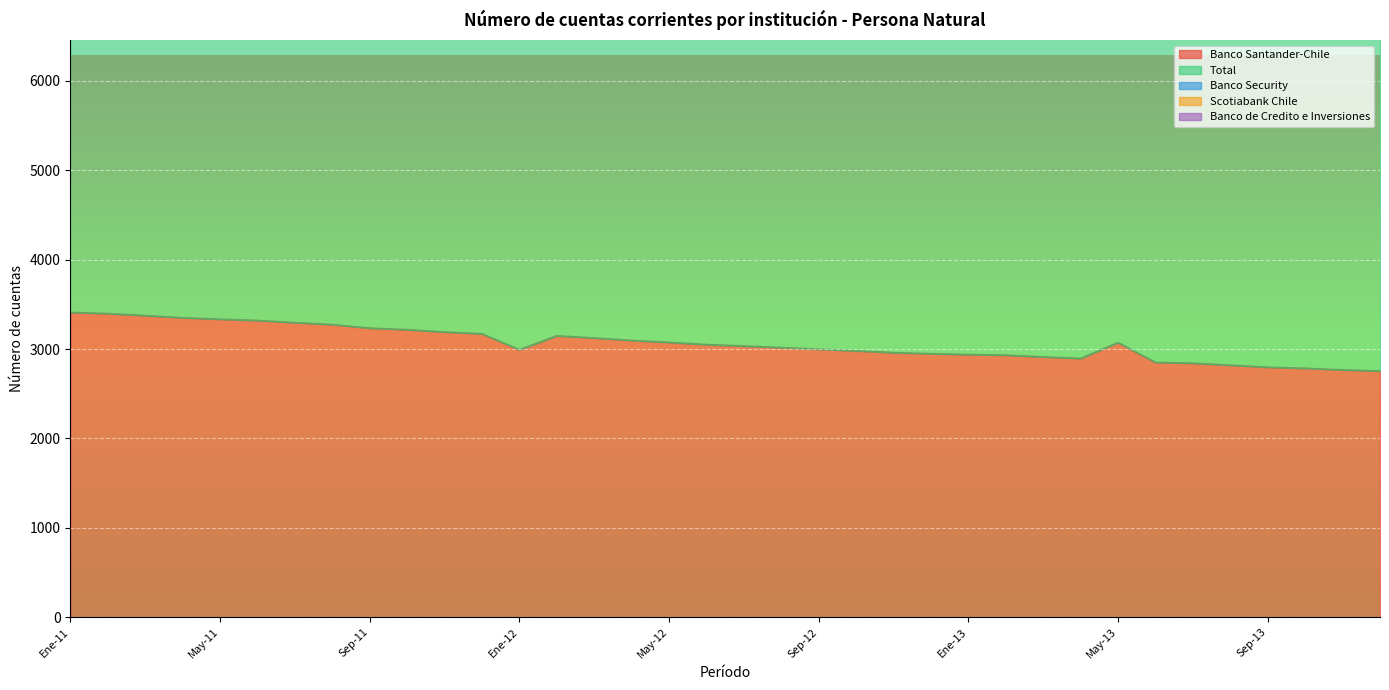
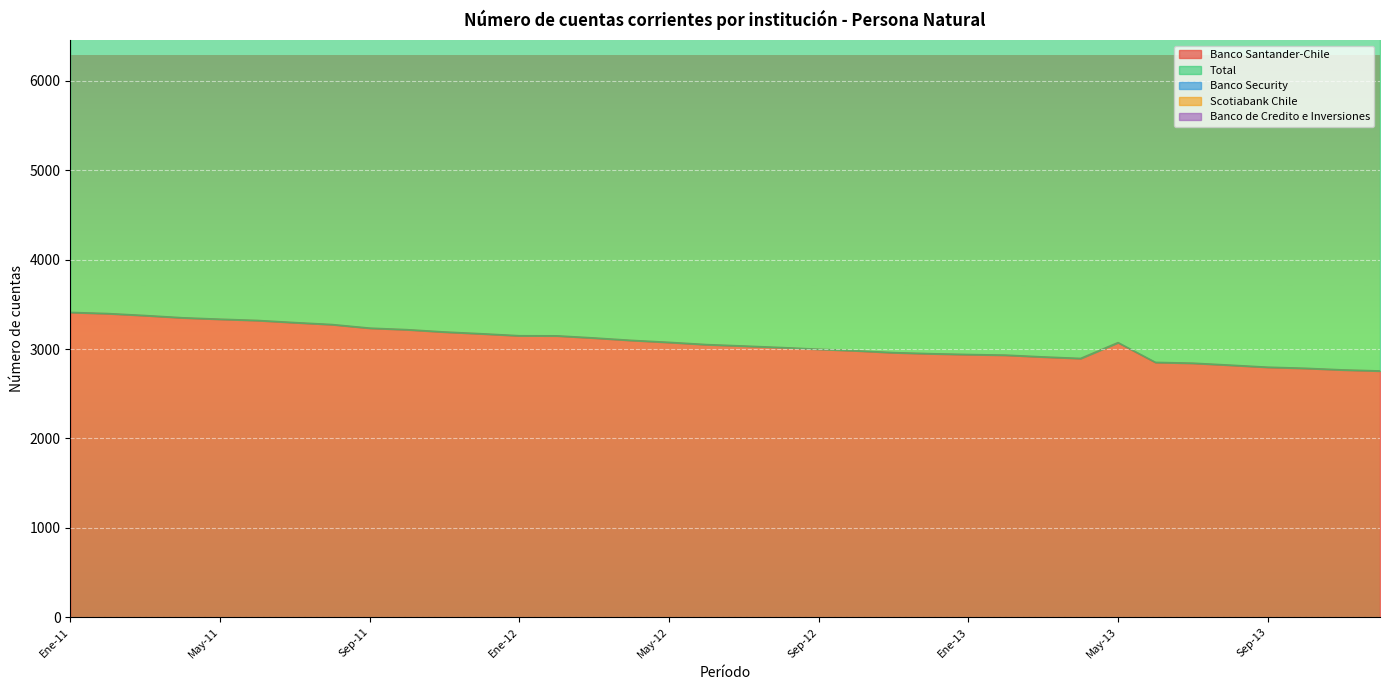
  {
    "Banco Santander-Chile": {
      "Ene-11": 3400,
      "May-11": 3300,
      "Sep-11": 3200,
-     "Ene-12": 3000,
+     "Ene-12": 3100,
      "May-12": 3100,
      "Sep-12": 3000,
      "Ene-13": 2900,
      "May-13": 3100,
      "Sep-13": 2800
    }
  }
